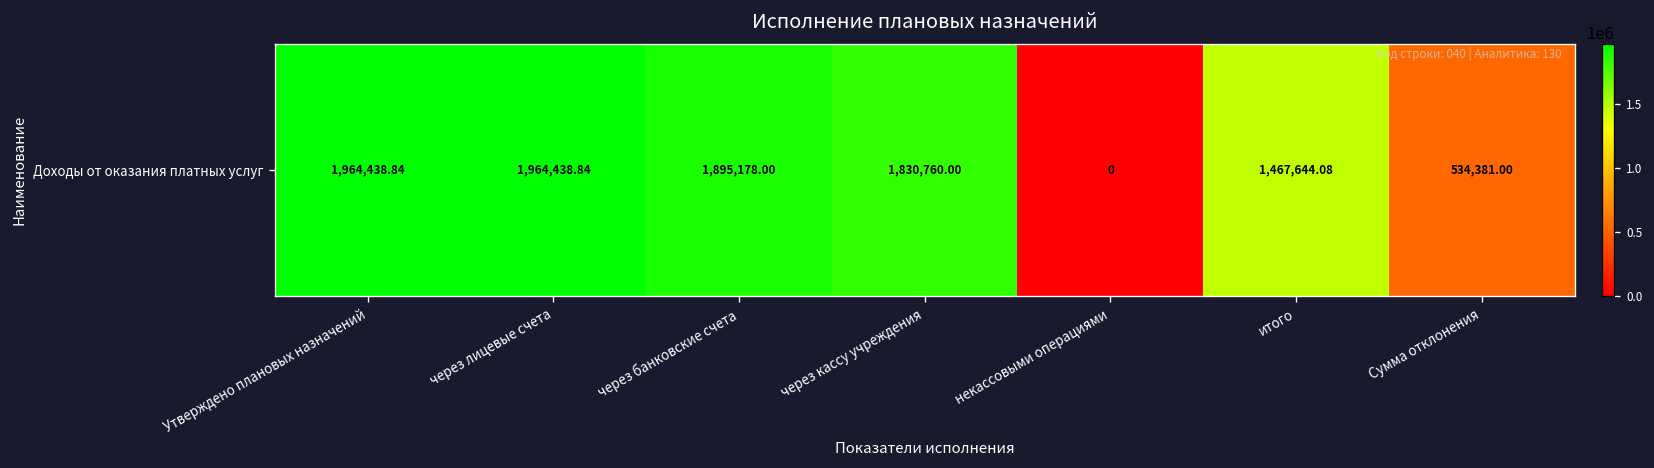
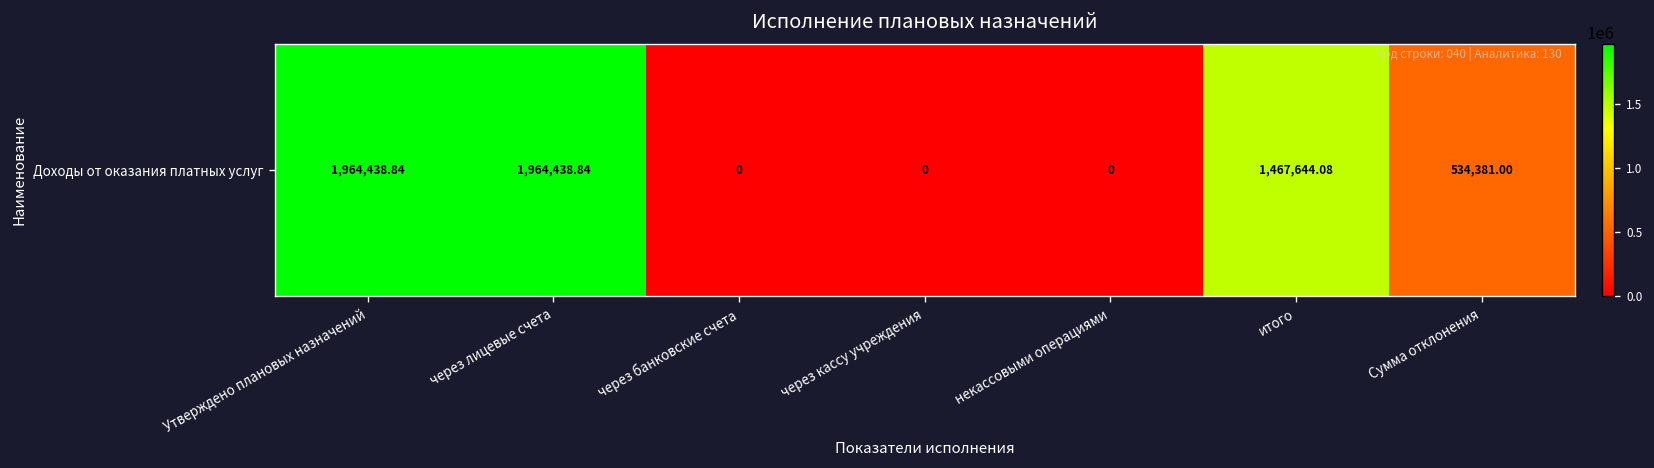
  {
    "Доходы от оказания платных услуг": {
      "Утверждено плановых назначений": "1,964,438.84",
      "через лицевые счета": "1,964,438.84",
-     "через банковские счета": "1,895,178.00",
-     "через кассу учреждения": "1,830,760.00",
+     "через банковские счета": "0",
+     "через кассу учреждения": "0",
      "некассовыми операциями": "0",
      "итого": "1,467,644.08"
    }
  }
